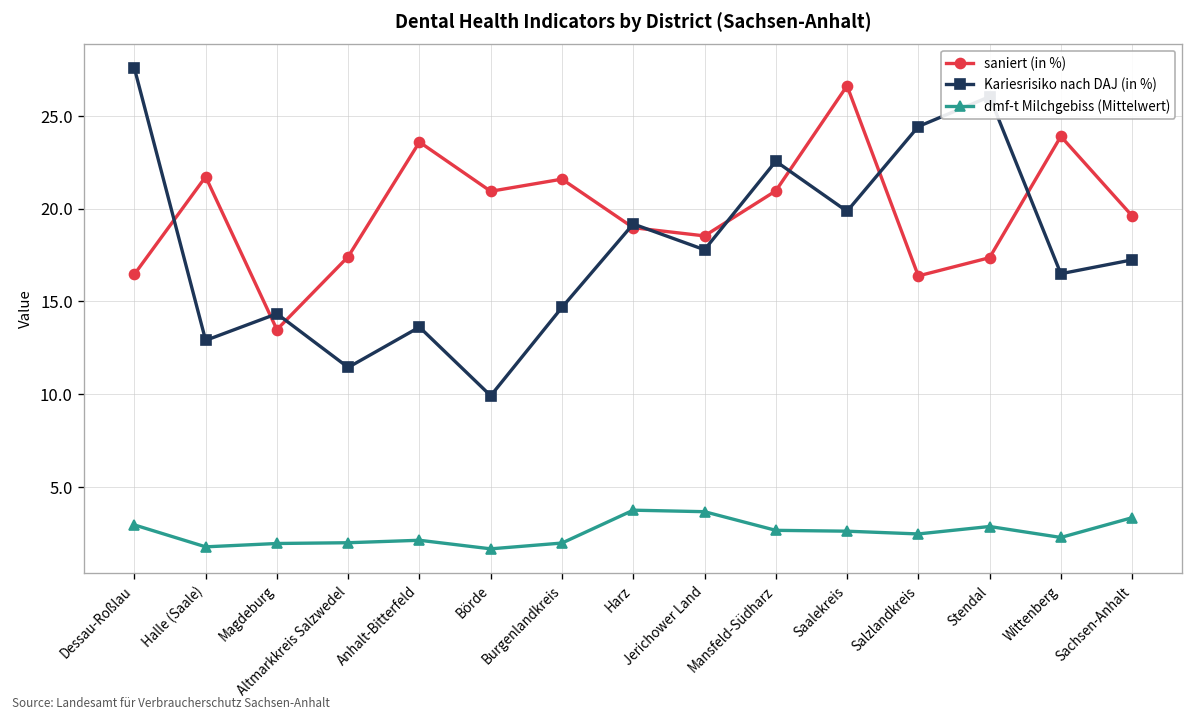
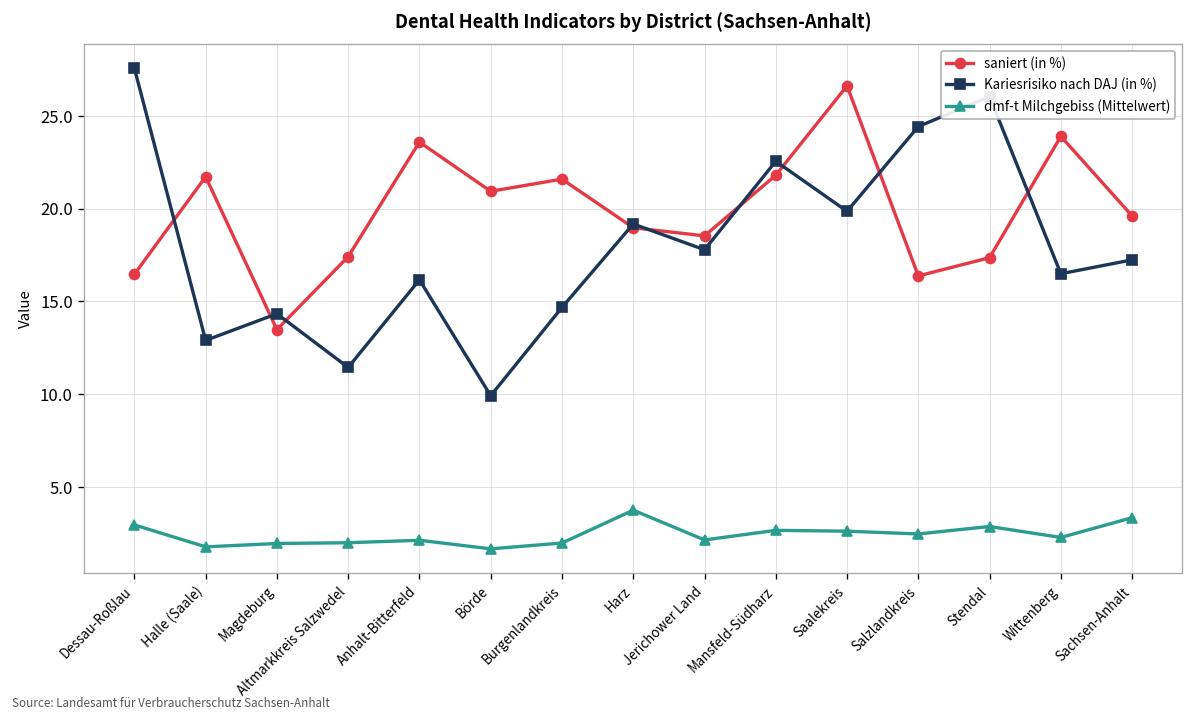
  {
    "saniert (in %)": {
      "Dessau-Roßlau": 16.5,
      "Halle (Saale)": 21.7,
      "Magdeburg": 13.5,
      "Altmarkkreis Salzwedel": 17.4,
      "Anhalt-Bitterfeld": 23.6,
      "Börde": 20.9,
      "Burgenlandkreis": 21.6,
      "Harz": 19.0,
      "Jerichower Land": 18.5,
-     "Mansfeld-Südharz": 21.0,
+     "Mansfeld-Südharz": 21.8,
      "Saalekreis": 26.6,
      "Salzlandkreis": 16.4,
      "Stendal": 17.4,
      "Wittenberg": 23.9,
      "Sachsen-Anhalt": 19.6
    },
    "Kariesrisiko nach DAJ (in %)": {
      "Dessau-Roßlau": 27.6,
      "Halle (Saale)": 12.9,
      "Magdeburg": 14.3,
      "Altmarkkreis Salzwedel": 11.4,
-     "Anhalt-Bitterfeld": 13.6,
+     "Anhalt-Bitterfeld": 16.2,
      "Börde": 9.9,
      "Burgenlandkreis": 14.7,
      "Harz": 19.2,
      "Jerichower Land": 17.8,
      "Mansfeld-Südharz": 22.6,
      "Saalekreis": 19.9,
      "Salzlandkreis": 24.4,
      "Wittenberg": 16.5,
      "Sachsen-Anhalt": 17.2
    },
    "dmf-t Milchgebiss (Mittelwert)": {
      "Dessau-Roßlau": 3.0,
      "Halle (Saale)": 1.8,
      "Magdeburg": 2.0,
      "Altmarkkreis Salzwedel": 2.0,
      "Anhalt-Bitterfeld": 2.1,
      "Börde": 1.7,
      "Burgenlandkreis": 2.0,
      "Harz": 3.7,
-     "Jerichower Land": 3.7,
+     "Jerichower Land": 2.1,
      "Mansfeld-Südharz": 2.7,
      "Saalekreis": 2.6,
      "Salzlandkreis": 2.5,
      "Stendal": 2.9,
      "Wittenberg": 2.3,
      "Sachsen-Anhalt": 3.3
    }
  }
